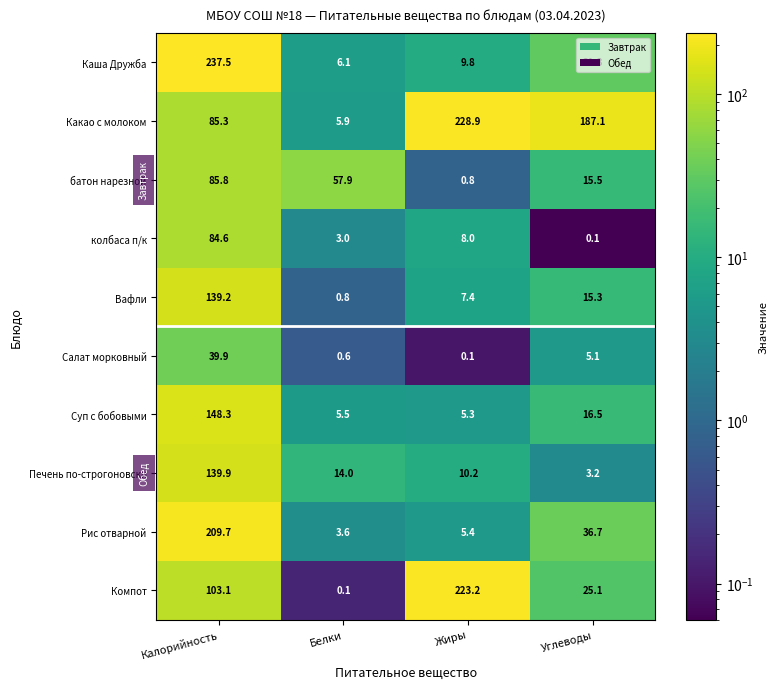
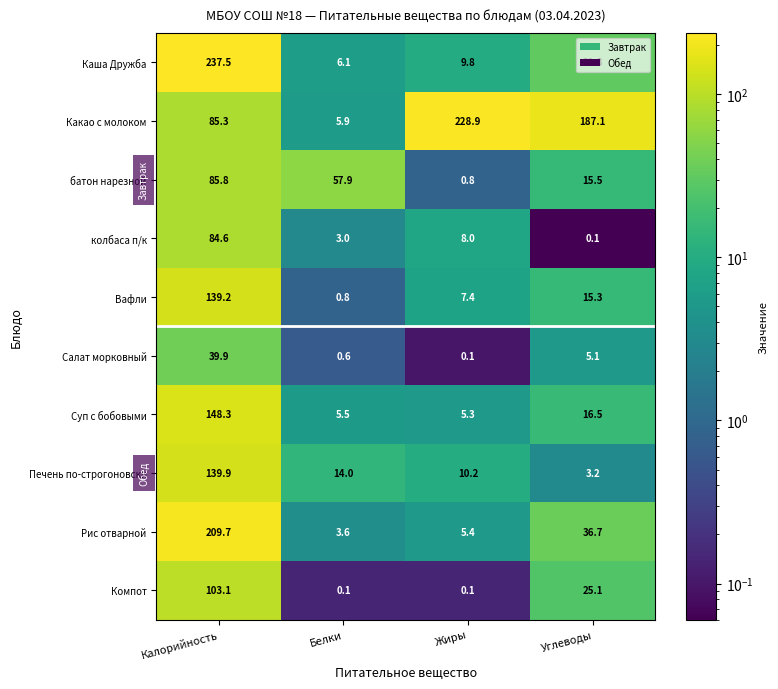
  {
    "Каша Дружба": {
      "Калорийность": 237.5,
      "Белки": 6.1,
      "Жиры": 9.8
    },
    "Какао с молоком": {
      "Калорийность": 85.3,
      "Белки": 5.9,
      "Жиры": 228.9,
      "Углеводы": 187.1
    },
    "батон нарезной": {
      "Калорийность": 85.8,
      "Белки": 57.9,
      "Жиры": 0.8,
      "Углеводы": 15.5
    },
    "колбаса п/к": {
      "Калорийность": 84.6,
      "Белки": 3.0,
      "Жиры": 8.0,
      "Углеводы": 0.1
    },
    "Вафли": {
      "Калорийность": 139.2,
      "Белки": 0.8,
      "Жиры": 7.4,
      "Углеводы": 15.3
    },
    "Салат морковный": {
      "Калорийность": 39.9,
      "Белки": 0.6,
      "Жиры": 0.1,
      "Углеводы": 5.1
    },
    "Суп с бобовыми": {
      "Калорийность": 148.3,
      "Белки": 5.5,
      "Жиры": 5.3,
      "Углеводы": 16.5
    },
    "Печень по-строгоновски": {
      "Калорийность": 139.9,
      "Белки": 14.0,
      "Жиры": 10.2,
      "Углеводы": 3.2
    },
    "Рис отварной": {
      "Калорийность": 209.7,
      "Белки": 3.6,
      "Жиры": 5.4,
      "Углеводы": 36.7
    },
    "Компот": {
      "Калорийность": 103.1,
      "Белки": 0.1,
-     "Жиры": 223.2,
+     "Жиры": 0.1,
      "Углеводы": 25.1
    }
  }
